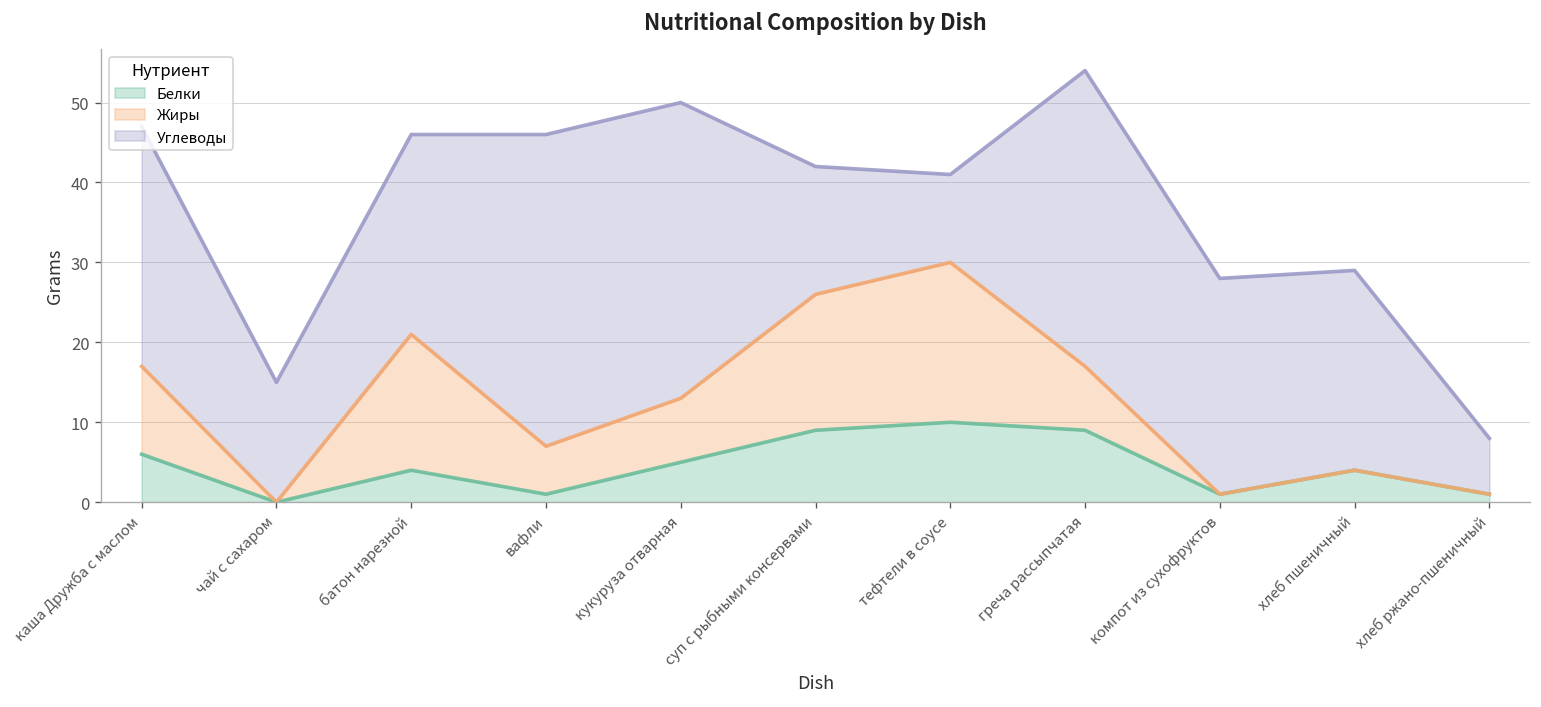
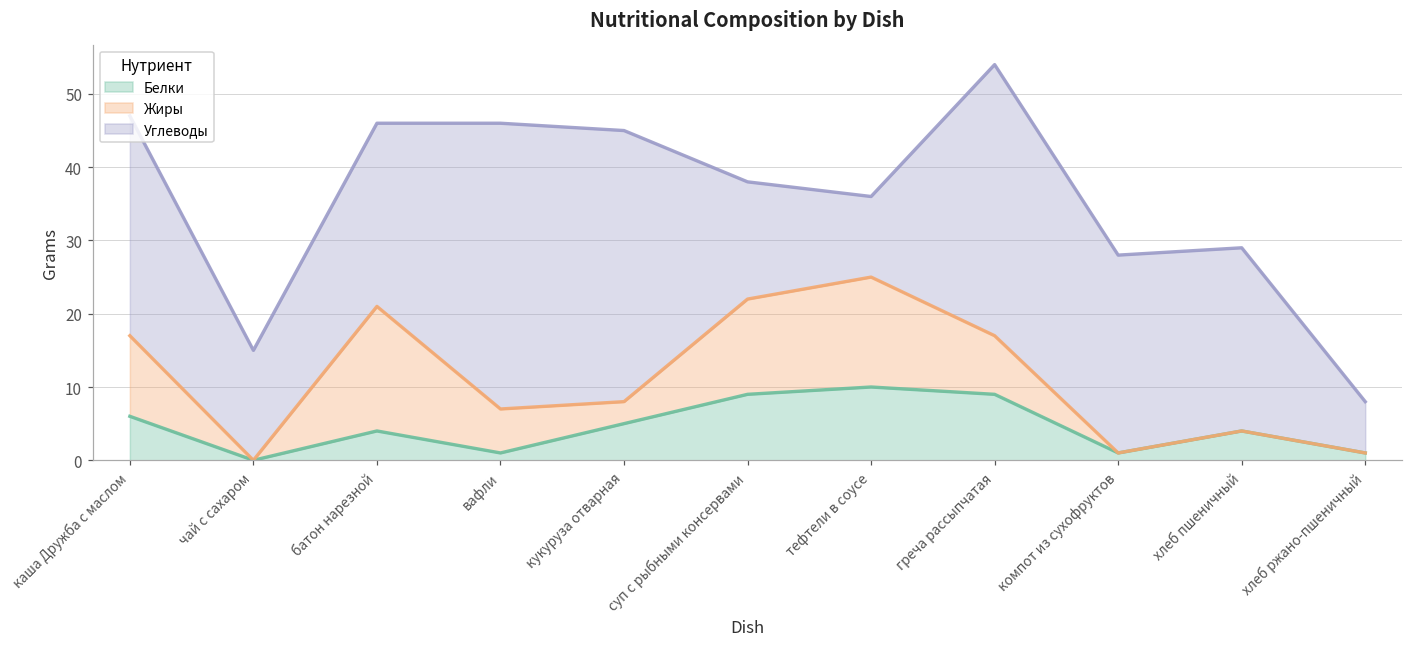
  {
    "Жиры": {
      "каша Дружба с маслом": 11,
      "батон нарезной": 17,
      "вафли": 6,
-     "кукуруза отварная": 8,
-     "суп с рыбными консервами": 17,
-     "тефтели в соусе": 20,
+     "кукуруза отварная": 3,
+     "суп с рыбными консервами": 13,
+     "тефтели в соусе": 15,
      "греча рассыпчатая": 8
    }
  }
